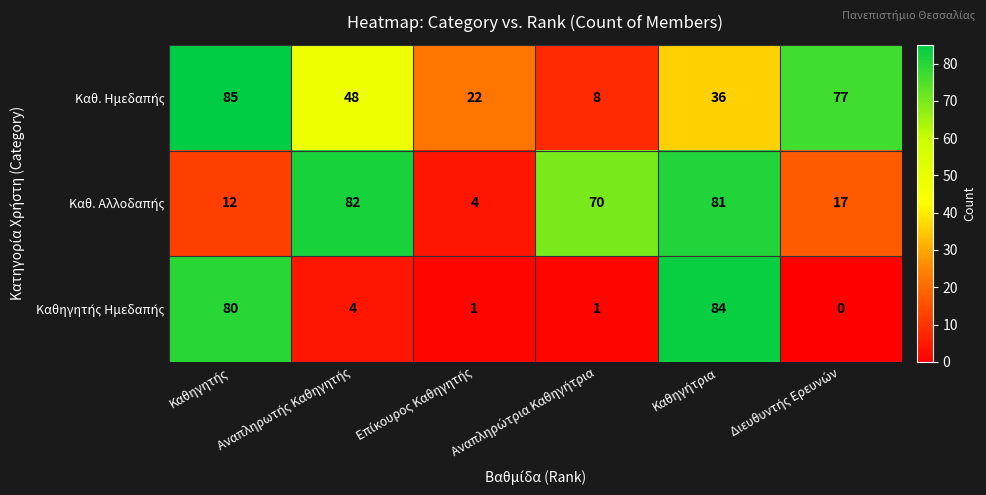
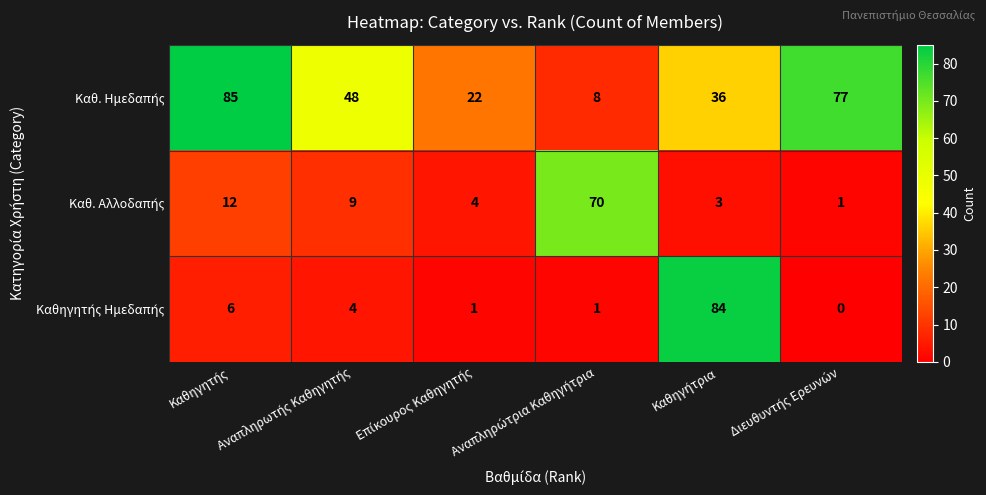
  {
    "Καθ. Ημεδαπής": {
      "Καθηγητής": 85,
      "Αναπληρωτής Καθηγητής": 48,
      "Επίκουρος Καθηγητής": 22,
      "Αναπληρώτρια Καθηγήτρια": 8,
      "Καθηγήτρια": 36,
      "Διευθυντής Ερευνών": 77
    },
    "Καθ. Αλλοδαπής": {
      "Καθηγητής": 12,
-     "Αναπληρωτής Καθηγητής": 82,
+     "Αναπληρωτής Καθηγητής": 9,
      "Επίκουρος Καθηγητής": 4,
      "Αναπληρώτρια Καθηγήτρια": 70,
-     "Καθηγήτρια": 81,
-     "Διευθυντής Ερευνών": 17
+     "Καθηγήτρια": 3,
+     "Διευθυντής Ερευνών": 1
    },
    "Καθηγητής Ημεδαπής": {
-     "Καθηγητής": 80,
+     "Καθηγητής": 6,
      "Αναπληρωτής Καθηγητής": 4,
      "Επίκουρος Καθηγητής": 1,
      "Αναπληρώτρια Καθηγήτρια": 1,
      "Καθηγήτρια": 84,
      "Διευθυντής Ερευνών": 0
    }
  }
